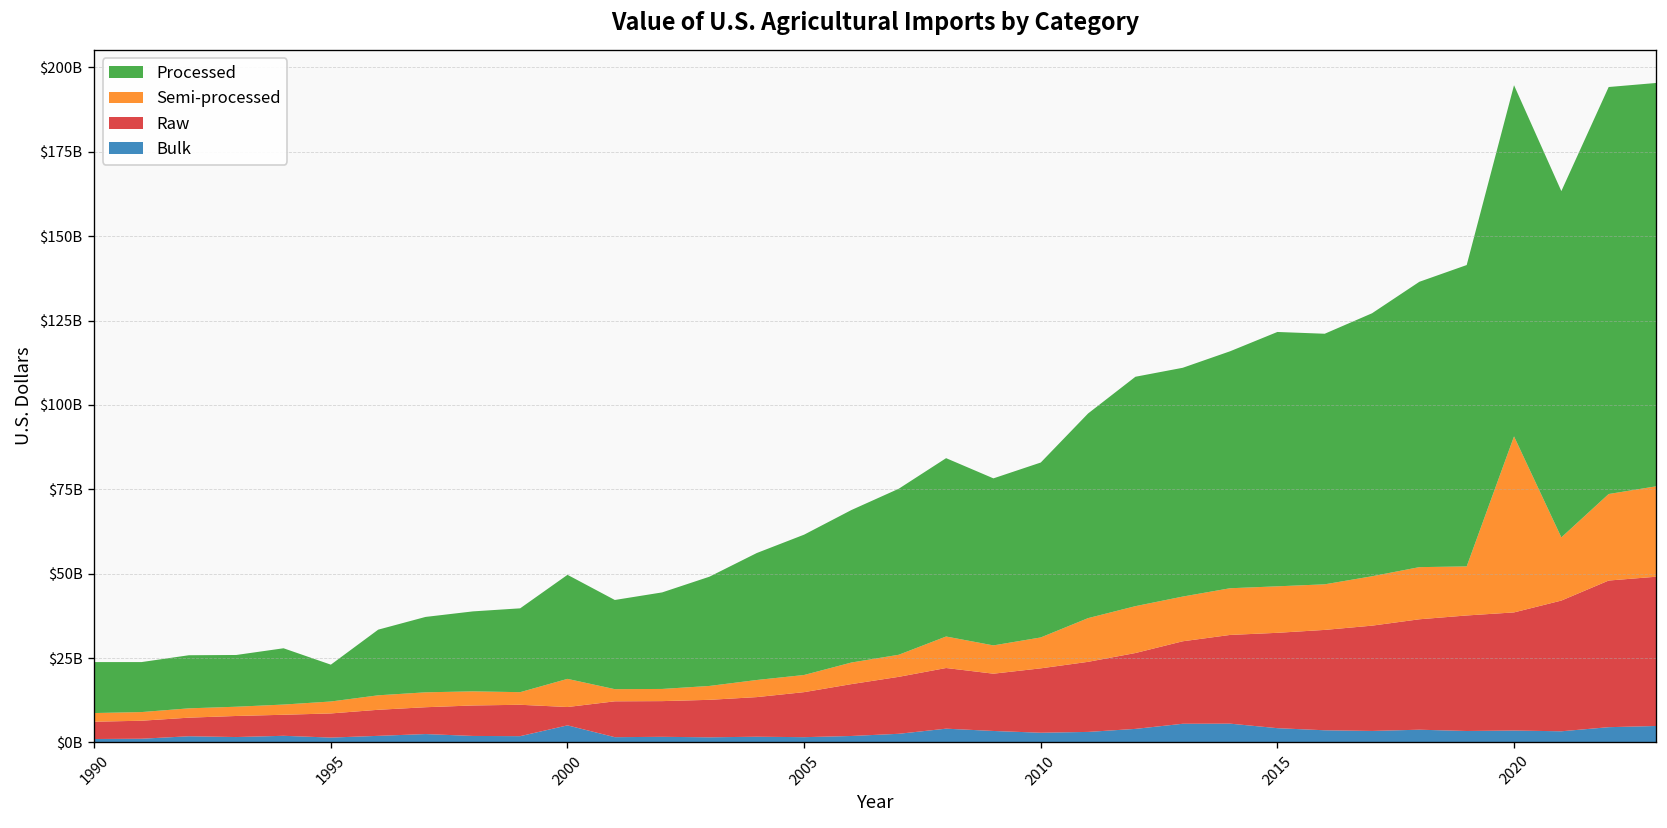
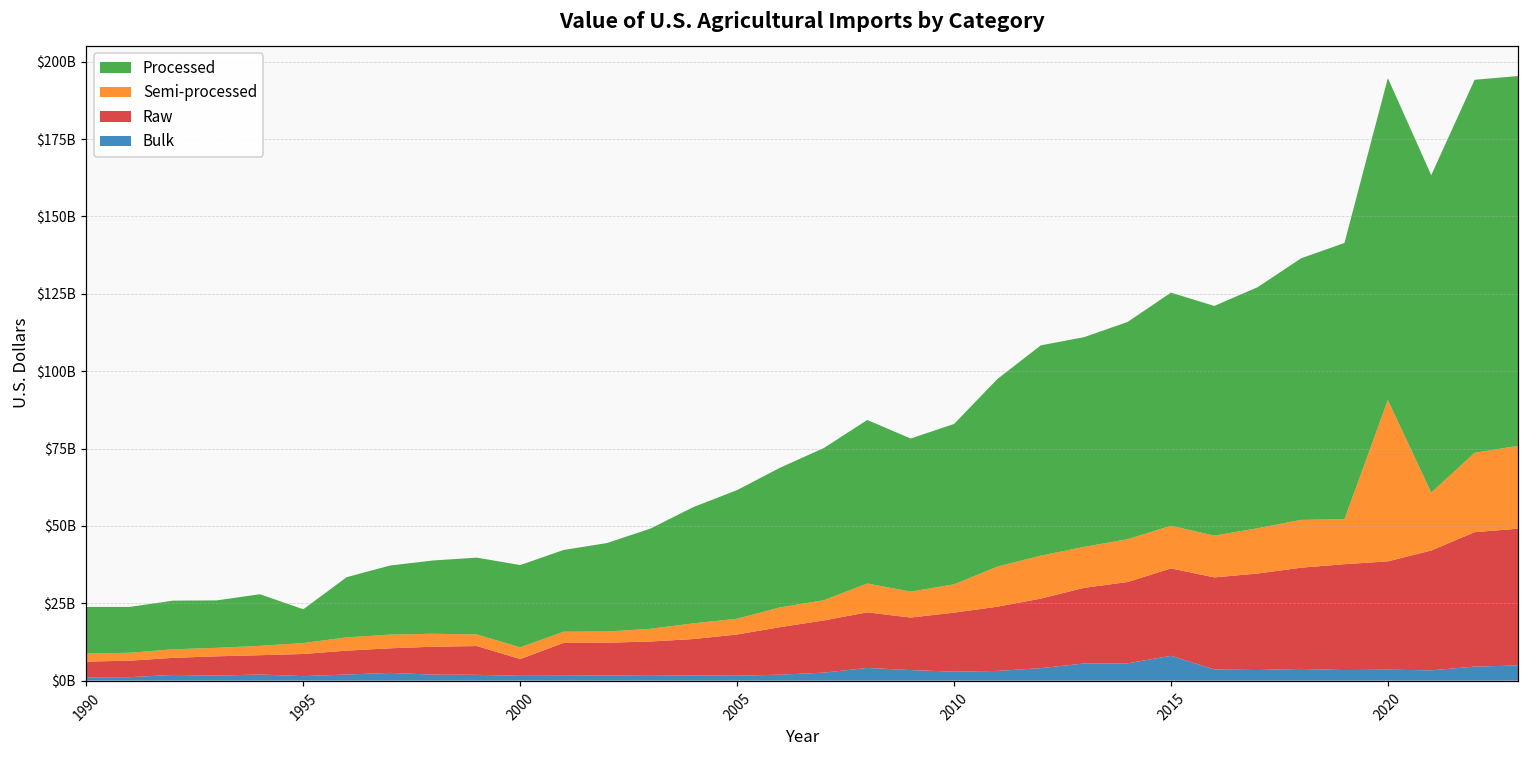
  {
    "Bulk": {
      "1990": "$1000000000",
      "1995": "$1000000000",
-     "2000": "$5000000000",
+     "2000": "$2000000000",
      "2005": "$2000000000",
      "2010": "$3000000000",
-     "2015": "$4000000000",
+     "2015": "$8000000000",
      "2020": "$4000000000"
    },
    "Raw": {
      "1990": "$5000000000",
      "1995": "$7000000000",
      "2000": "$5000000000",
      "2005": "$13000000000",
      "2010": "$19000000000",
      "2015": "$28000000000",
      "2020": "$35000000000"
    },
    "Semi-processed": {
      "1990": "$3000000000",
      "1995": "$4000000000",
-     "2000": "$8000000000",
+     "2000": "$4000000000",
      "2005": "$5000000000",
      "2010": "$9000000000",
      "2015": "$14000000000",
      "2020": "$52000000000"
    },
    "Processed": {
      "1990": "$15000000000",
      "1995": "$11000000000",
-     "2000": "$31000000000",
+     "2000": "$27000000000",
      "2005": "$42000000000",
      "2010": "$52000000000",
      "2015": "$75000000000",
      "2020": "$104000000000"
    }
  }
